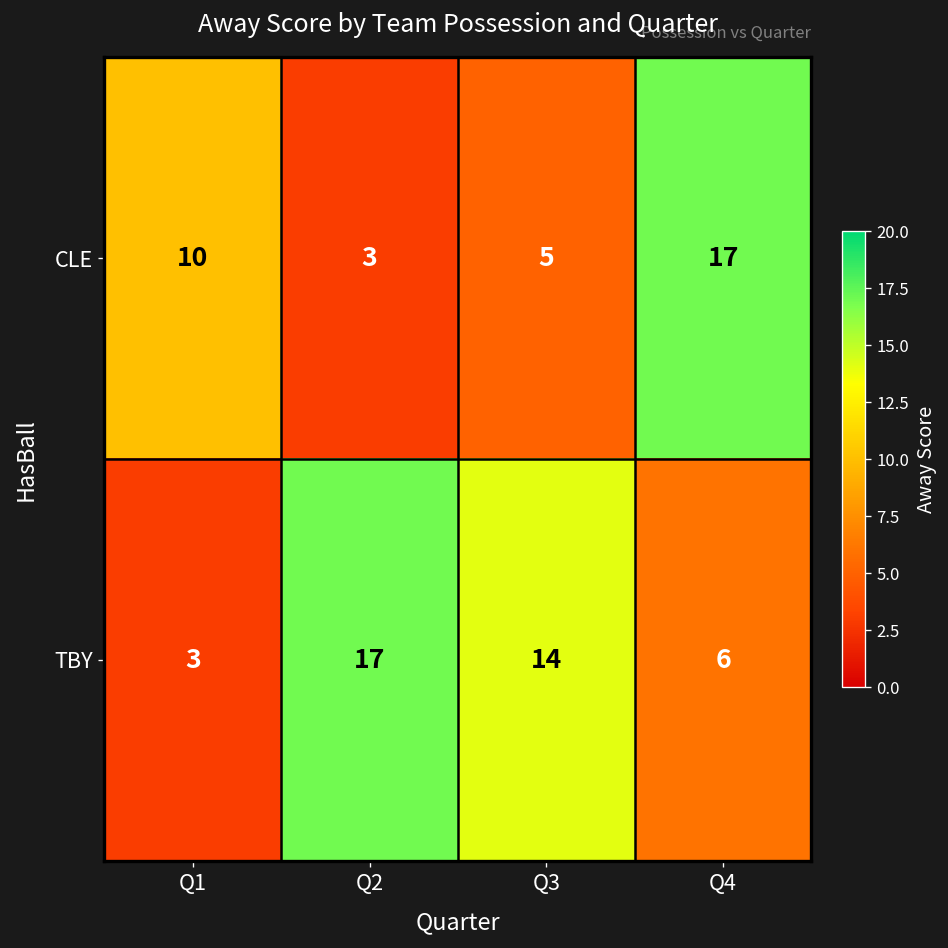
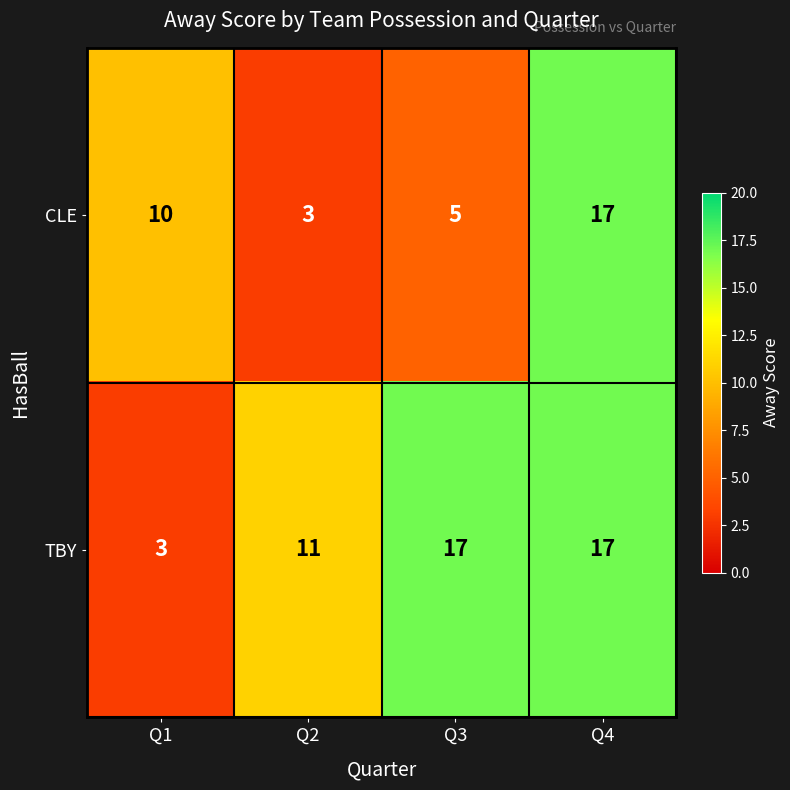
  {
    "CLE": {
      "Q1": 10,
      "Q2": 3,
      "Q3": 5,
      "Q4": 17
    },
    "TBY": {
      "Q1": 3,
-     "Q2": 17,
-     "Q3": 14,
-     "Q4": 6
+     "Q2": 11,
+     "Q3": 17,
+     "Q4": 17
    }
  }
